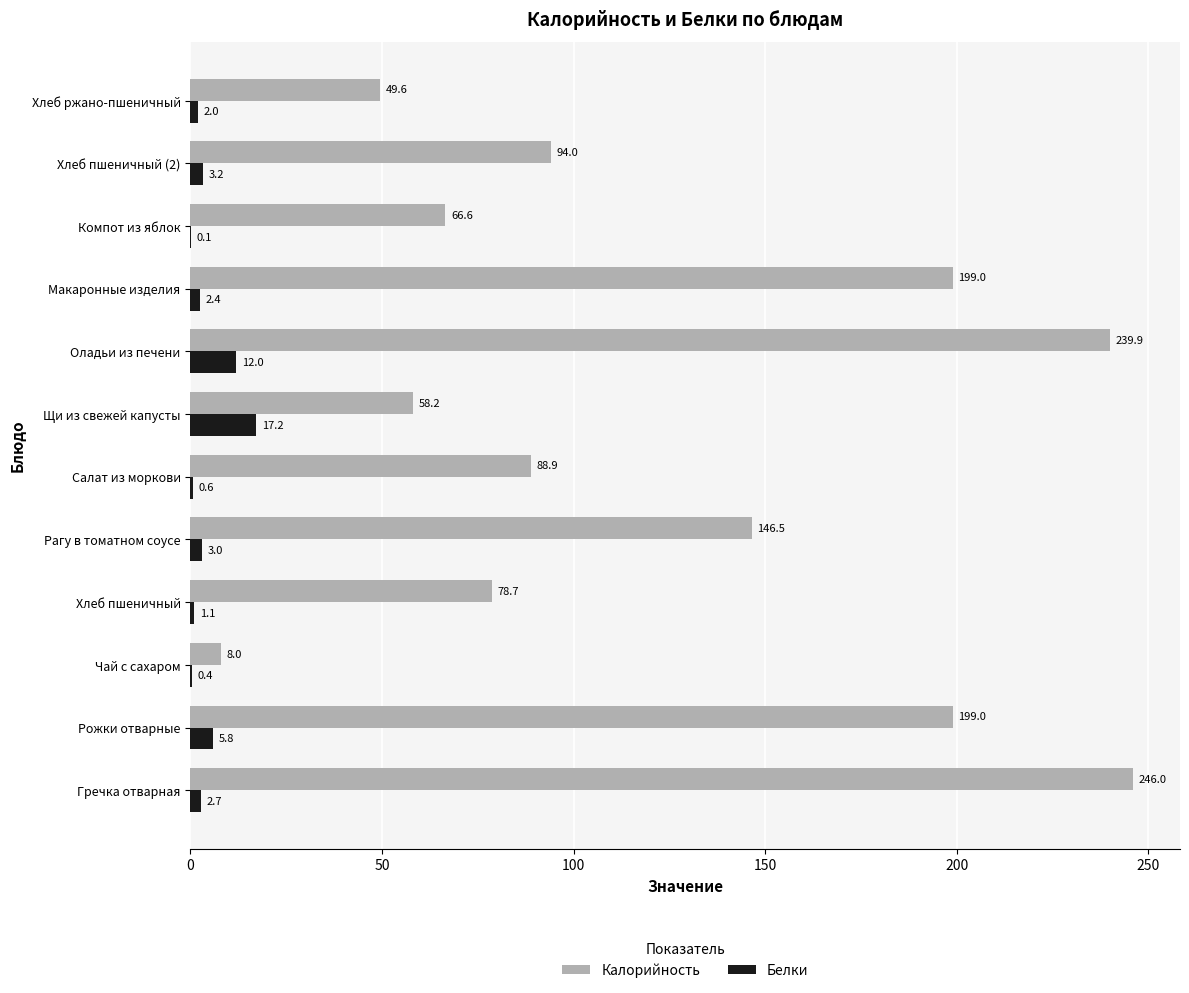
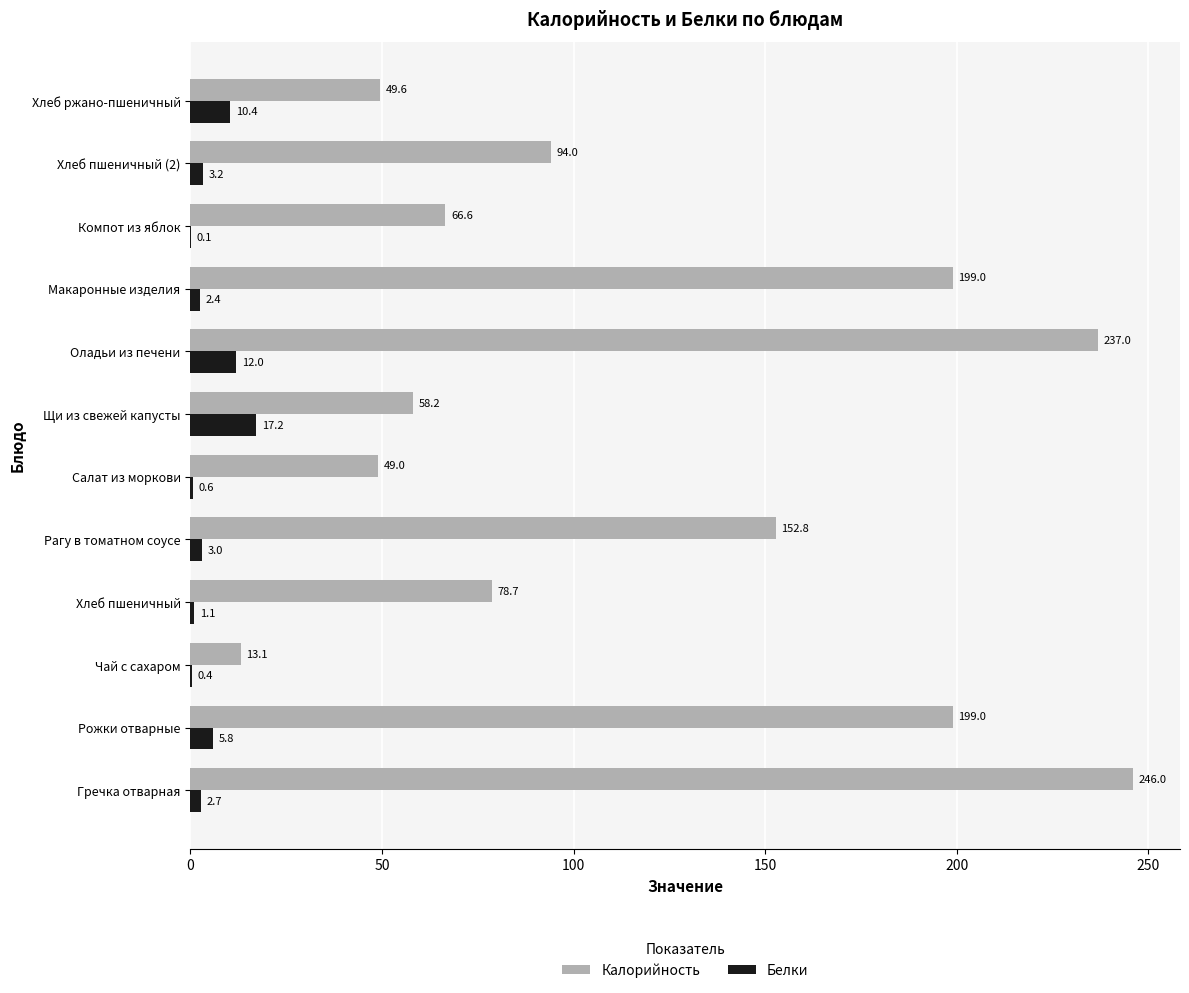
  {
    "Калорийность": {
      "Хлеб ржано-пшеничный": 49.6,
      "Хлеб пшеничный (2)": 94.0,
      "Компот из яблок": 66.6,
      "Макаронные изделия": 199.0,
-     "Оладьи из печени": 239.9,
+     "Оладьи из печени": 237.0,
      "Щи из свежей капусты": 58.2,
-     "Салат из моркови": 88.9,
-     "Рагу в томатном соусе": 146.5,
+     "Салат из моркови": 49.0,
+     "Рагу в томатном соусе": 152.8,
      "Хлеб пшеничный": 78.7,
-     "Чай с сахаром": 8.0,
+     "Чай с сахаром": 13.1,
      "Рожки отварные": 199.0,
      "Гречка отварная": 246.0
    },
    "Белки": {
-     "Хлеб ржано-пшеничный": 2.0,
+     "Хлеб ржано-пшеничный": 10.4,
      "Хлеб пшеничный (2)": 3.2,
      "Компот из яблок": 0.1,
      "Макаронные изделия": 2.4,
      "Оладьи из печени": 12.0,
      "Щи из свежей капусты": 17.2,
      "Салат из моркови": 0.6,
      "Рагу в томатном соусе": 3.0,
      "Хлеб пшеничный": 1.1,
      "Чай с сахаром": 0.4,
      "Рожки отварные": 5.8,
      "Гречка отварная": 2.7
    }
  }
